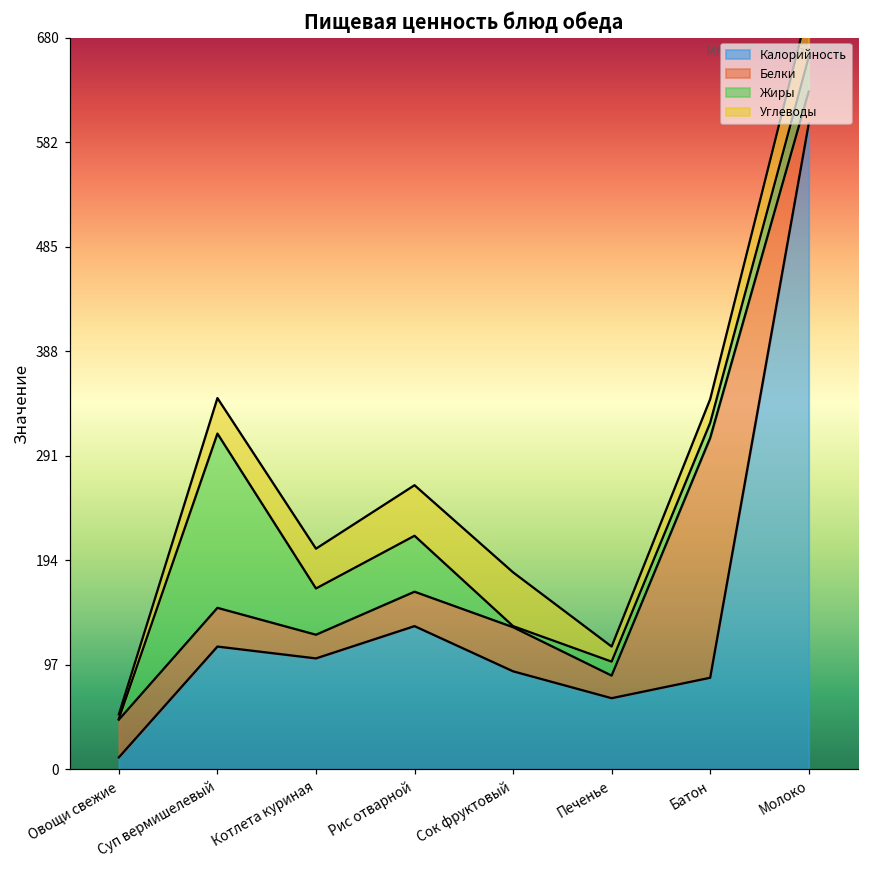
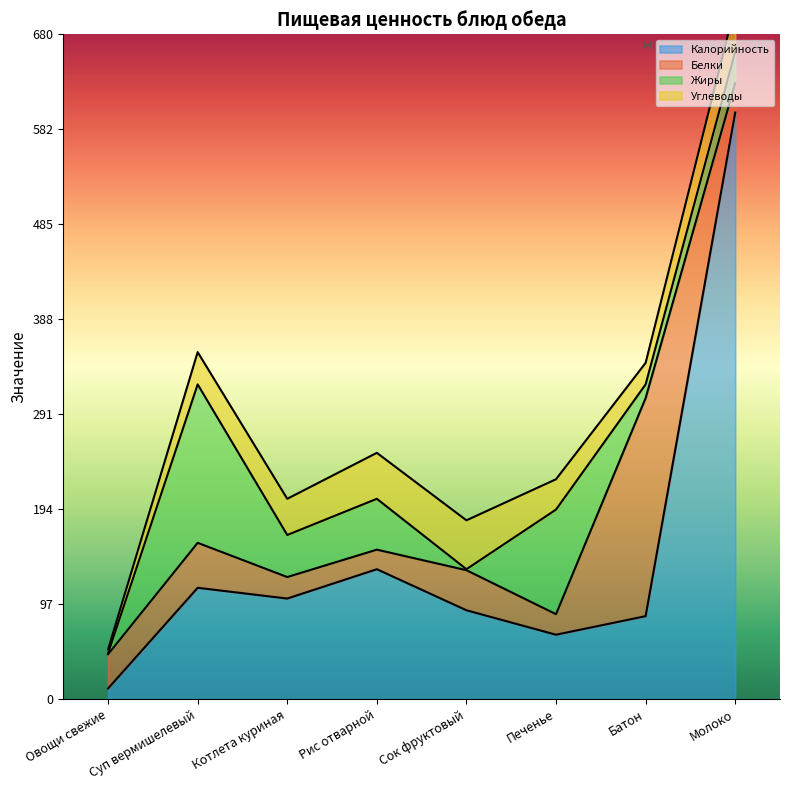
  {
    "Калорийность": {
      "Овощи свежие": 10,
      "Суп вермишелевый": 110,
      "Котлета куриная": 100,
      "Рис отварной": 130,
      "Сок фруктовый": 90,
      "Печенье": 70,
      "Батон": 90,
      "Молоко": 600
    },
    "Белки": {
-     "Суп вермишелевый": 40,
+     "Суп вермишелевый": 50,
      "Котлета куриная": 20,
-     "Рис отварной": 30,
+     "Рис отварной": 20,
      "Печенье": 20,
      "Батон": 220
    },
    "Жиры": {
      "Суп вермишелевый": 160,
      "Котлета куриная": 40,
      "Рис отварной": 50,
-     "Печенье": 10,
+     "Печенье": 110,
      "Батон": 10
    },
    "Углеводы": {
      "Овощи свежие": 0,
      "Суп вермишелевый": 30,
      "Котлета куриная": 40,
      "Рис отварной": 50,
      "Сок фруктовый": 50,
-     "Печенье": 10,
+     "Печенье": 30,
      "Батон": 20
    }
  }
